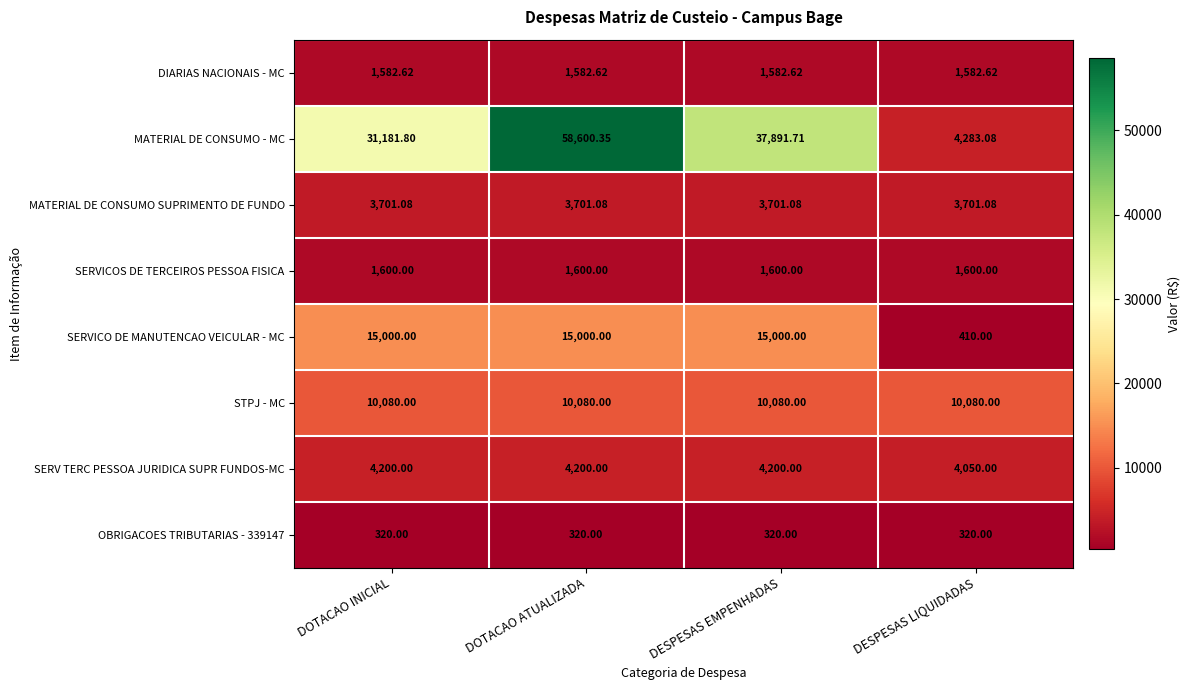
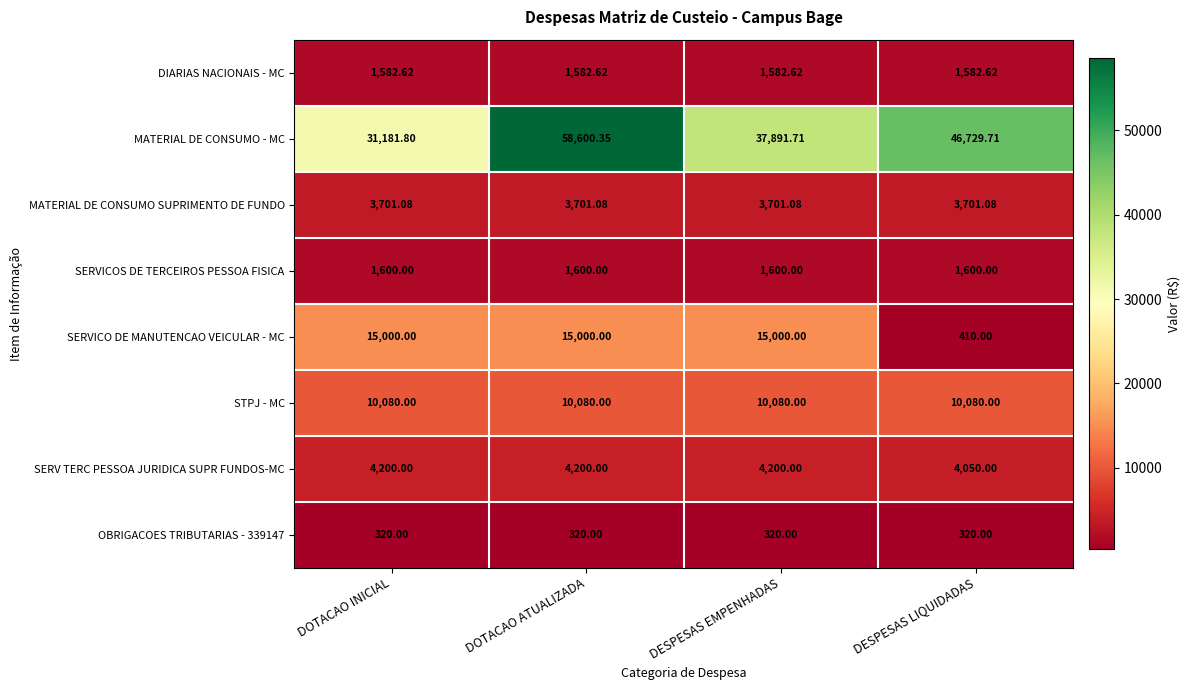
  {
    "DIARIAS NACIONAIS - MC": {
      "DOTACAO INICIAL": "1,582.62",
      "DOTACAO ATUALIZADA": "1,582.62",
      "DESPESAS EMPENHADAS": "1,582.62",
      "DESPESAS LIQUIDADAS": "1,582.62"
    },
    "MATERIAL DE CONSUMO - MC": {
      "DOTACAO INICIAL": "31,181.80",
      "DOTACAO ATUALIZADA": "58,600.35",
      "DESPESAS EMPENHADAS": "37,891.71",
-     "DESPESAS LIQUIDADAS": "4,283.08"
+     "DESPESAS LIQUIDADAS": "46,729.71"
    },
    "MATERIAL DE CONSUMO SUPRIMENTO DE FUNDO": {
      "DOTACAO INICIAL": "3,701.08",
      "DOTACAO ATUALIZADA": "3,701.08",
      "DESPESAS EMPENHADAS": "3,701.08",
      "DESPESAS LIQUIDADAS": "3,701.08"
    },
    "SERVICOS DE TERCEIROS PESSOA FISICA": {
      "DOTACAO INICIAL": "1,600.00",
      "DOTACAO ATUALIZADA": "1,600.00",
      "DESPESAS EMPENHADAS": "1,600.00",
      "DESPESAS LIQUIDADAS": "1,600.00"
    },
    "SERVICO DE MANUTENCAO VEICULAR - MC": {
      "DOTACAO INICIAL": "15,000.00",
      "DOTACAO ATUALIZADA": "15,000.00",
      "DESPESAS EMPENHADAS": "15,000.00",
      "DESPESAS LIQUIDADAS": "410.00"
    },
    "STPJ - MC": {
      "DOTACAO INICIAL": "10,080.00",
      "DOTACAO ATUALIZADA": "10,080.00",
      "DESPESAS EMPENHADAS": "10,080.00",
      "DESPESAS LIQUIDADAS": "10,080.00"
    },
    "SERV TERC PESSOA JURIDICA SUPR FUNDOS-MC": {
      "DOTACAO INICIAL": "4,200.00",
      "DOTACAO ATUALIZADA": "4,200.00",
      "DESPESAS EMPENHADAS": "4,200.00",
      "DESPESAS LIQUIDADAS": "4,050.00"
    },
    "OBRIGACOES TRIBUTARIAS - 339147": {
      "DOTACAO INICIAL": "320.00",
      "DOTACAO ATUALIZADA": "320.00",
      "DESPESAS EMPENHADAS": "320.00",
      "DESPESAS LIQUIDADAS": "320.00"
    }
  }
